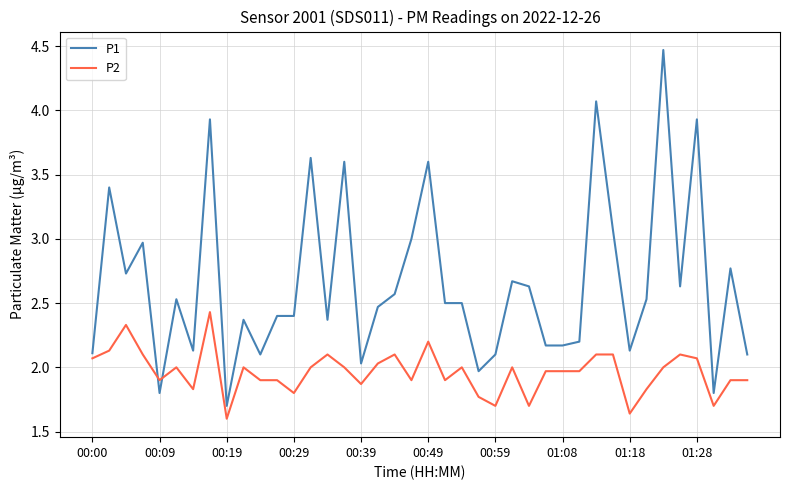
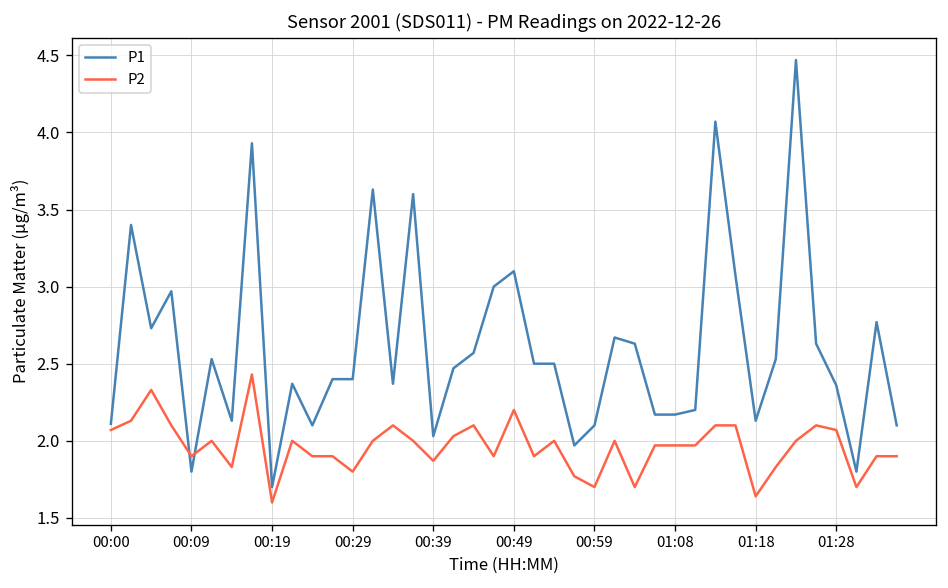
  {
    "P1": {
      "00:00": 2.11,
      "00:09": 1.80,
      "00:19": 1.70,
      "00:29": 2.40,
      "00:39": 2.03,
-     "00:49": 3.6,
+     "00:49": 3.1,
      "00:59": 2.10,
      "01:08": 2.17,
      "01:18": 2.13,
-     "01:28": 3.93
+     "01:28": 2.36
    },
    "P2": {
      "00:00": 2.07,
      "00:09": 1.90,
      "00:19": 1.60,
      "00:29": 1.80,
      "00:39": 1.87,
      "00:49": 2.20,
      "00:59": 1.70,
      "01:08": 1.97,
      "01:18": 1.64,
      "01:28": 2.07
    }
  }
